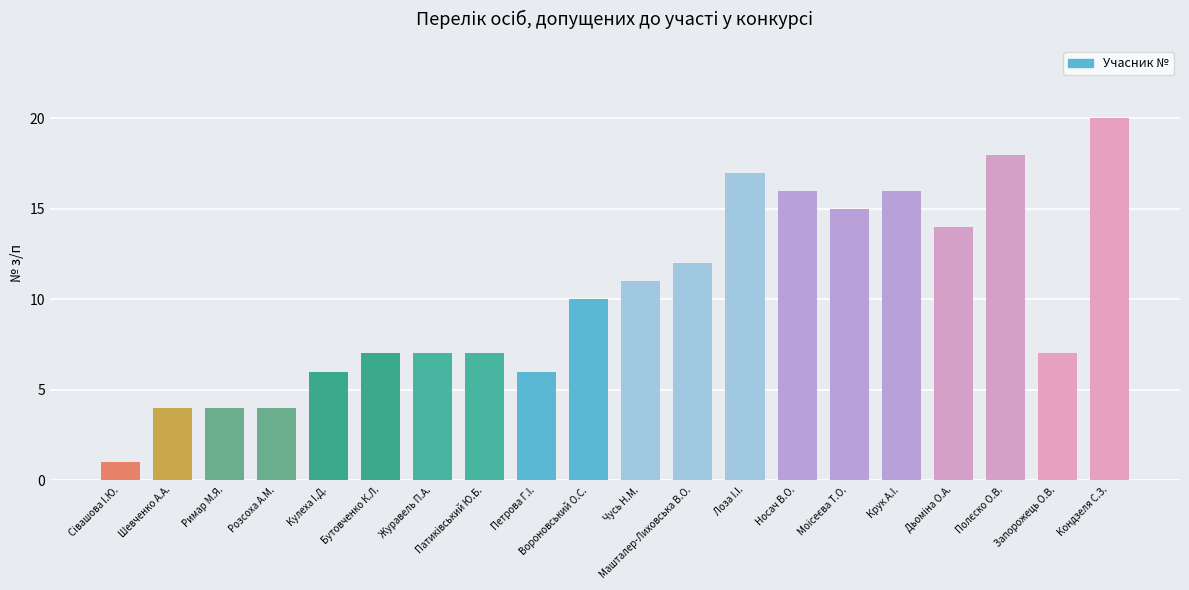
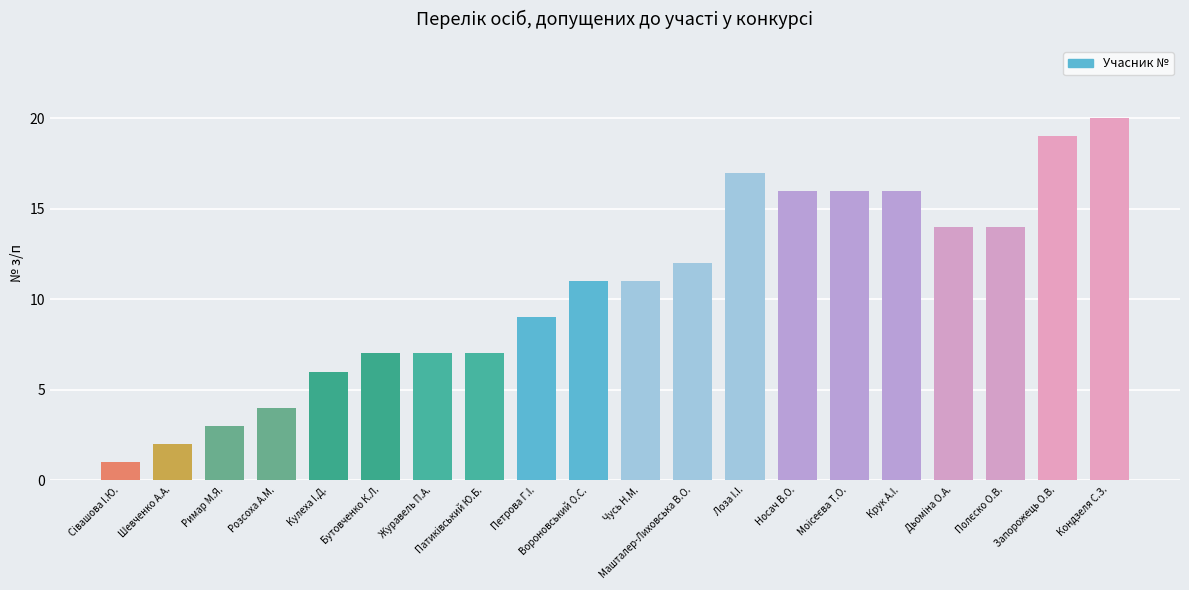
  {
    "Сівашова І.Ю.": 1,
-   "Шевченко А.А.": 4,
-   "Римар М.Я.": 4,
+   "Шевченко А.А.": 2,
+   "Римар М.Я.": 3,
    "Розсоха А.М.": 4,
    "Кулеха І.Д.": 6,
    "Бутовченко К.Л.": 7,
    "Журавель П.А.": 7,
    "Патиківський Ю.Б.": 7,
-   "Петрова Г.І.": 6,
-   "Вороновський О.С.": 10,
+   "Петрова Г.І.": 9,
+   "Вороновський О.С.": 11,
    "Чусь Н.М.": 11,
    "Машталер-Лиховська В.О.": 12,
    "Лоза І.І.": 17,
    "Носач В.О.": 16,
-   "Моісеєва Т.О.": 15,
+   "Моісеєва Т.О.": 16,
    "Крук А.І.": 16,
    "Дьоміна О.А.": 14,
-   "Полєско О.В.": 18,
-   "Запорожець О.В.": 7,
+   "Полєско О.В.": 14,
+   "Запорожець О.В.": 19,
    "Кондзеля С.З.": 20
  }
